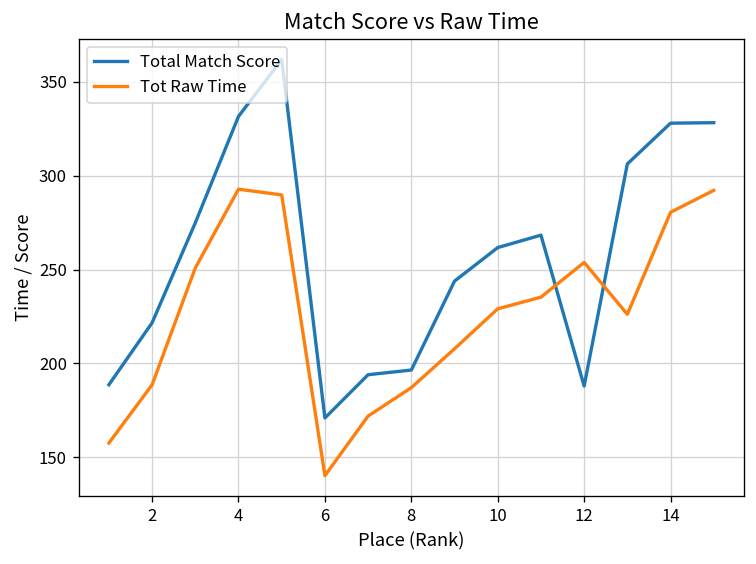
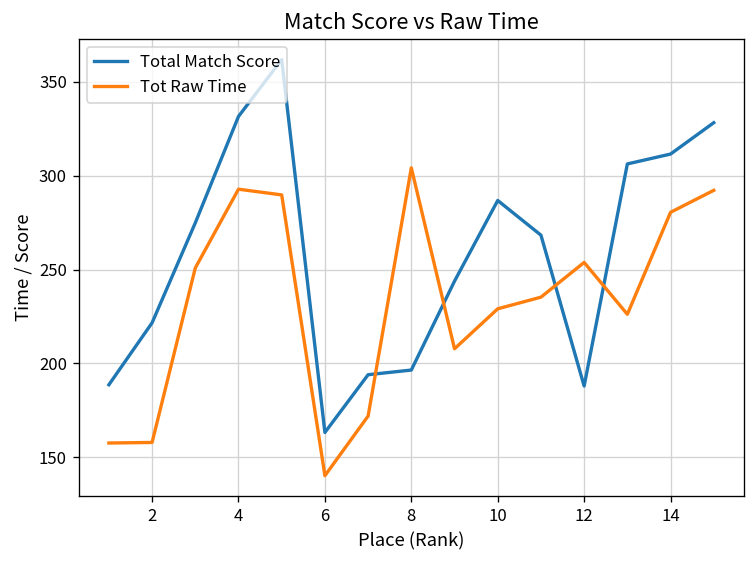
  {
    "Total Match Score": {
      "2": 222,
      "4": 331,
-     "6": 171,
+     "6": 163,
      "8": 197,
-     "10": 262,
+     "10": 287,
      "12": 188,
-     "14": 328
+     "14": 311
    },
    "Tot Raw Time": {
-     "2": 189,
+     "2": 158,
      "4": 293,
      "6": 140,
-     "8": 187,
+     "8": 304,
      "10": 229,
      "12": 254,
      "14": 280
    }
  }
